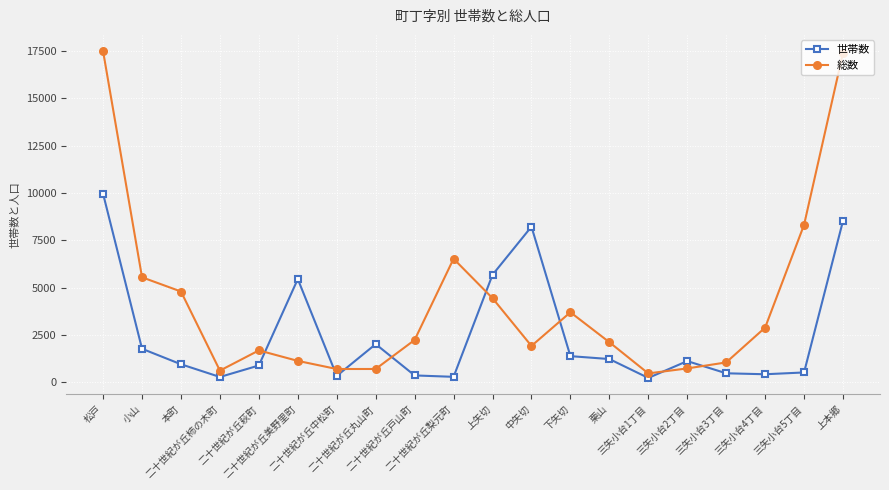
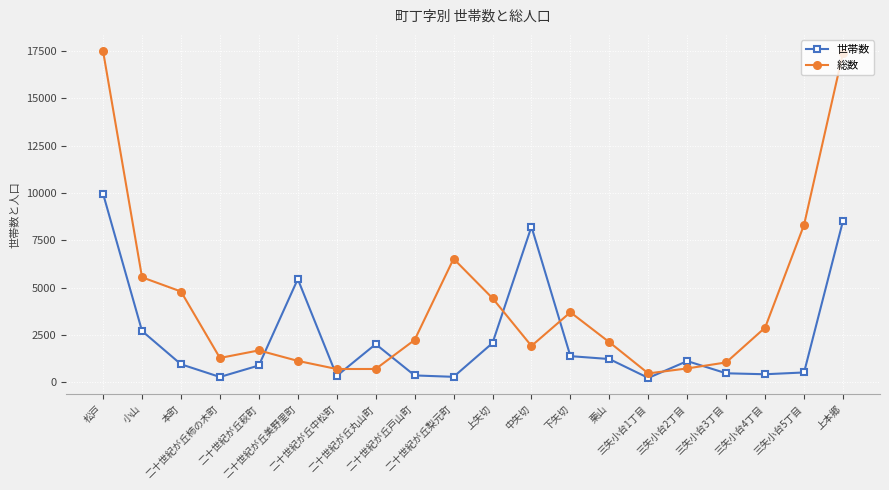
  {
    "世帯数": {
      "松戸": 10000,
-     "小山": 1800,
+     "小山": 2700,
      "本町": 1000,
      "二十世紀が丘柿の木町": 300,
      "二十世紀が丘萩町": 900,
      "二十世紀が丘美野里町": 5500,
      "二十世紀が丘中松町": 300,
      "二十世紀が丘丸山町": 2000,
      "二十世紀が丘戸山町": 400,
      "二十世紀が丘梨元町": 300,
-     "上矢切": 5700,
+     "上矢切": 2100,
      "中矢切": 8200,
      "下矢切": 1400,
      "栗山": 1200,
      "三矢小台1丁目": 200,
      "三矢小台2丁目": 1100,
      "三矢小台3丁目": 500,
      "三矢小台4丁目": 400,
      "三矢小台5丁目": 500,
      "上本郷": 8500
    },
    "総数": {
      "松戸": 17500,
      "小山": 5500,
      "本町": 4800,
-     "二十世紀が丘柿の木町": 600,
+     "二十世紀が丘柿の木町": 1300,
      "二十世紀が丘萩町": 1700,
      "二十世紀が丘美野里町": 1100,
      "二十世紀が丘中松町": 700,
      "二十世紀が丘丸山町": 700,
      "二十世紀が丘戸山町": 2200,
      "二十世紀が丘梨元町": 6500,
      "上矢切": 4400,
      "中矢切": 1900,
      "下矢切": 3700,
      "栗山": 2100,
      "三矢小台1丁目": 500,
      "三矢小台2丁目": 700,
      "三矢小台3丁目": 1100,
      "三矢小台4丁目": 2900,
      "三矢小台5丁目": 8300
    }
  }
